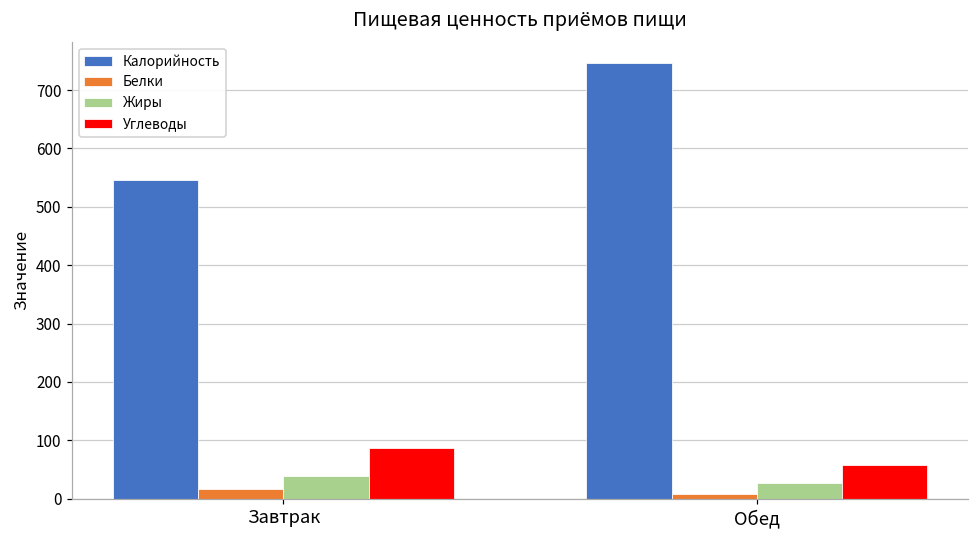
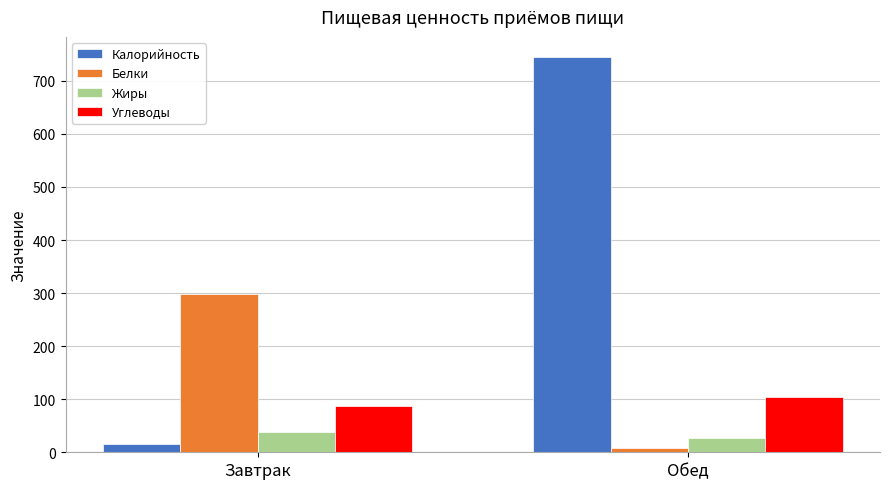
  {
    "Калорийность": {
-     "Завтрак": 550,
+     "Завтрак": 20,
      "Обед": 750
    },
    "Белки": {
-     "Завтрак": 20,
+     "Завтрак": 300,
      "Обед": 10
    },
    "Жиры": {
      "Завтрак": 40,
      "Обед": 30
    },
    "Углеводы": {
      "Завтрак": 90,
-     "Обед": 60
+     "Обед": 100
    }
  }
